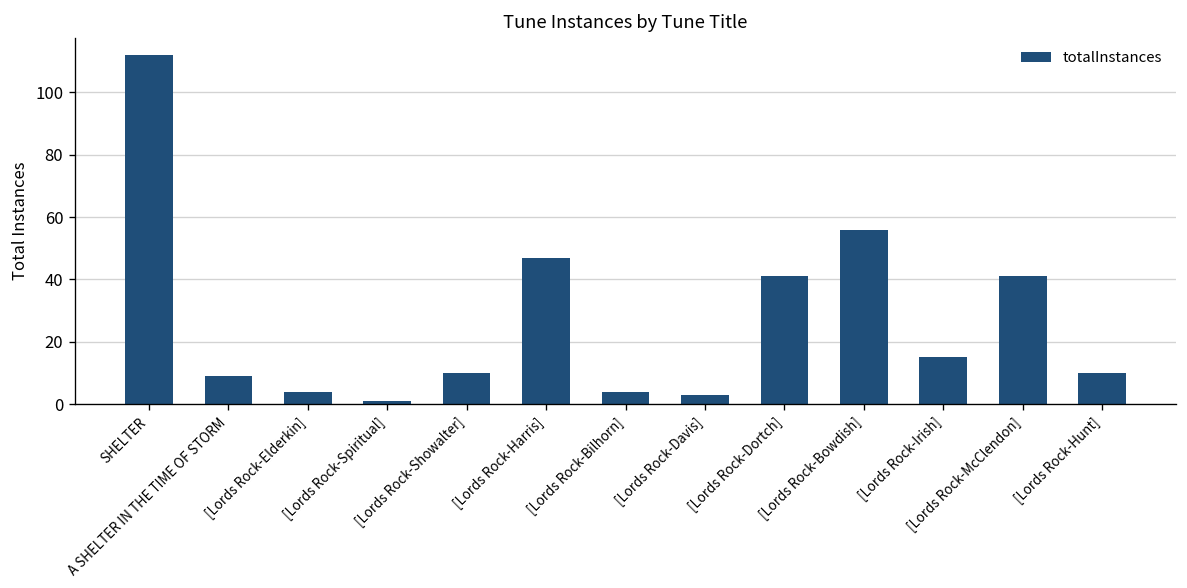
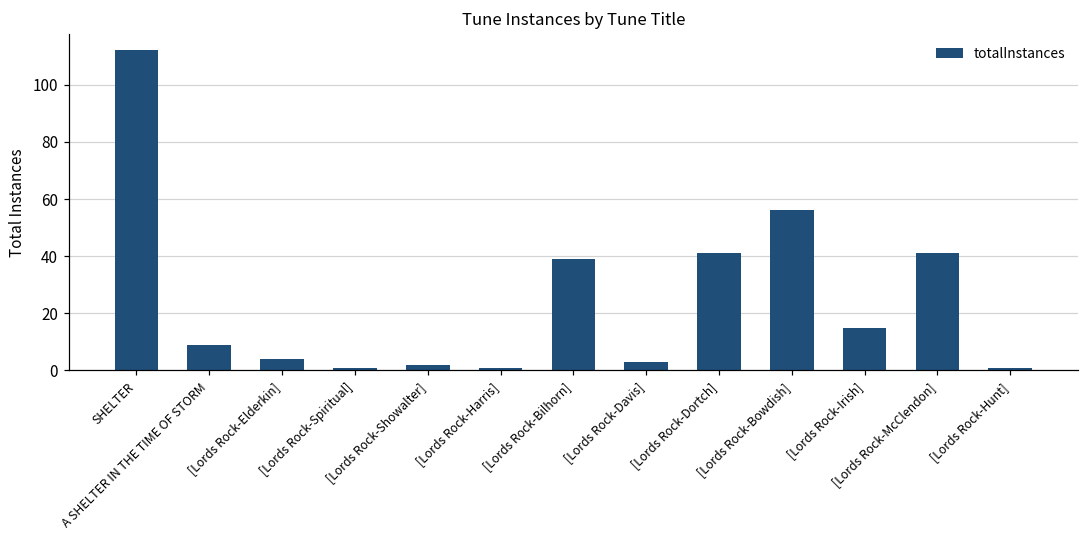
  {
    "SHELTER": 112,
    "A SHELTER IN THE TIME OF STORM": 9,
    "[Lords Rock-Elderkin]": 4,
    "[Lords Rock-Spiritual]": 1,
-   "[Lords Rock-Showalter]": 10,
-   "[Lords Rock-Harris]": 47,
-   "[Lords Rock-Bilhorn]": 4,
+   "[Lords Rock-Showalter]": 2,
+   "[Lords Rock-Harris]": 1,
+   "[Lords Rock-Bilhorn]": 39,
    "[Lords Rock-Davis]": 3,
    "[Lords Rock-Dortch]": 41,
    "[Lords Rock-Bowdish]": 56,
    "[Lords Rock-Irish]": 15,
    "[Lords Rock-McClendon]": 41,
-   "[Lords Rock-Hunt]": 10
+   "[Lords Rock-Hunt]": 1
  }
